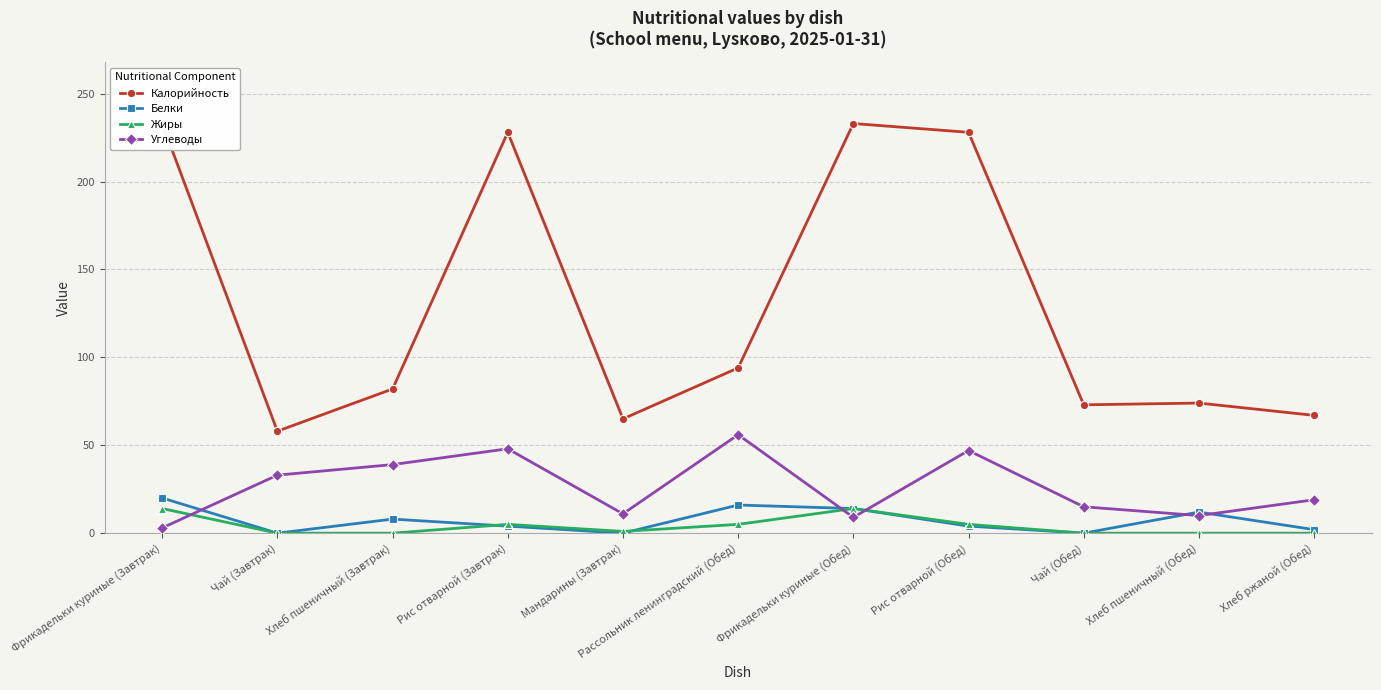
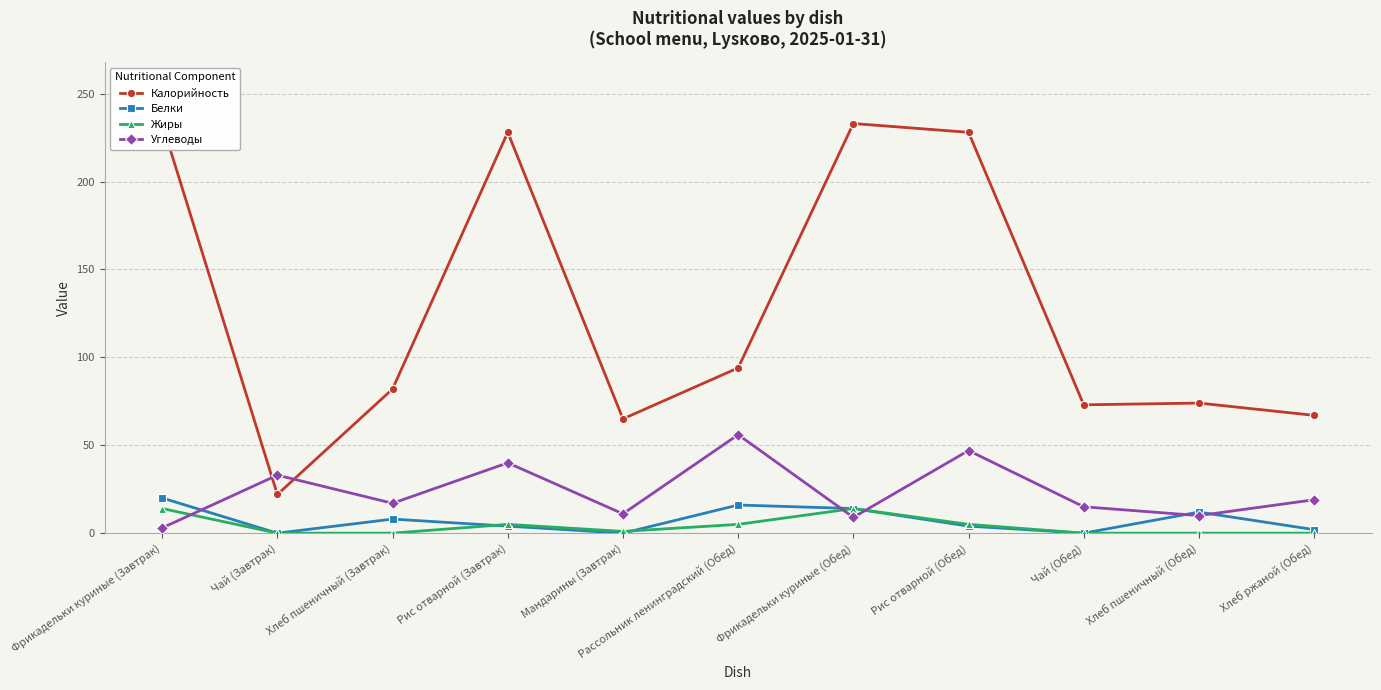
  {
    "Калорийность": {
-     "Чай (Завтрак)": 58,
+     "Чай (Завтрак)": 22,
      "Хлеб пшеничный (Завтрак)": 82,
      "Рис отварной (Завтрак)": 228,
      "Мандарины (Завтрак)": 65,
      "Рассольник ленинградский (Обед)": 94,
      "Фрикадельки куриные (Обед)": 233,
      "Рис отварной (Обед)": 228,
      "Чай (Обед)": 73,
      "Хлеб пшеничный (Обед)": 74,
      "Хлеб ржаной (Обед)": 67
    },
    "Белки": {
      "Фрикадельки куриные (Завтрак)": 20,
      "Хлеб пшеничный (Завтрак)": 8,
      "Рассольник ленинградский (Обед)": 16,
      "Хлеб пшеничный (Обед)": 12,
      "Хлеб ржаной (Обед)": 2
    },
    "Жиры": {
      "Фрикадельки куриные (Завтрак)": 14,
      "Хлеб пшеничный (Завтрак)": 0,
      "Рассольник ленинградский (Обед)": 5,
      "Хлеб пшеничный (Обед)": 0,
      "Хлеб ржаной (Обед)": 0
    },
    "Углеводы": {
      "Фрикадельки куриные (Завтрак)": 3,
      "Чай (Завтрак)": 33,
-     "Хлеб пшеничный (Завтрак)": 39,
-     "Рис отварной (Завтрак)": 48,
+     "Хлеб пшеничный (Завтрак)": 17,
+     "Рис отварной (Завтрак)": 40,
      "Мандарины (Завтрак)": 11,
      "Рассольник ленинградский (Обед)": 56,
      "Фрикадельки куриные (Обед)": 9,
      "Рис отварной (Обед)": 47,
      "Чай (Обед)": 15,
      "Хлеб пшеничный (Обед)": 10,
      "Хлеб ржаной (Обед)": 19
    }
  }
